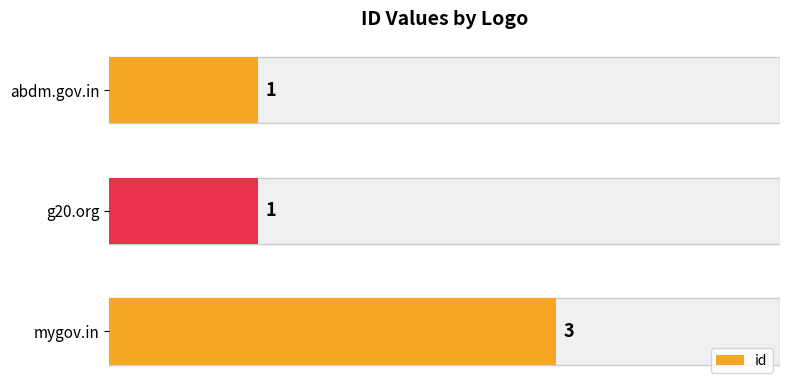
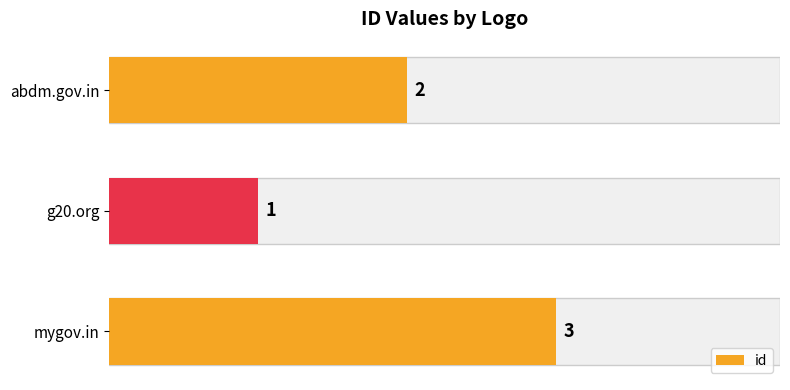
  {
-   "abdm.gov.in": 1,
+   "abdm.gov.in": 2,
    "g20.org": 1,
    "mygov.in": 3
  }
